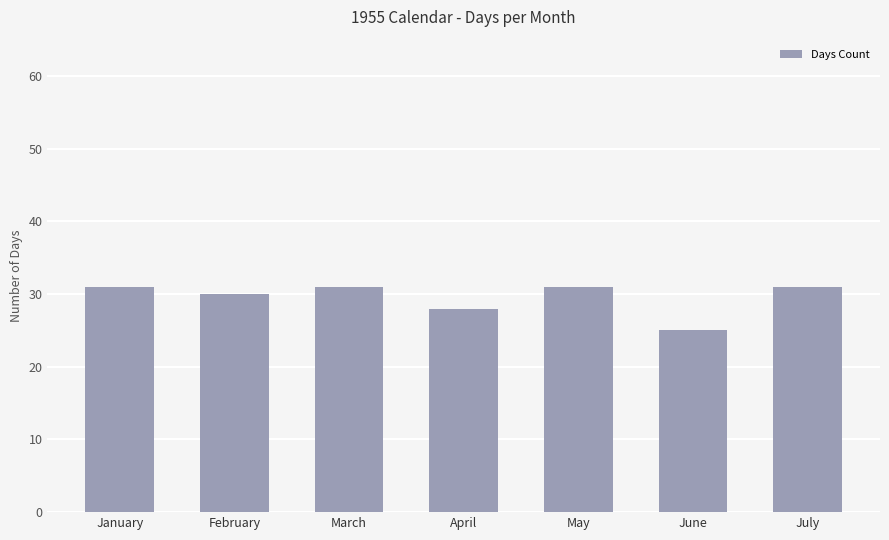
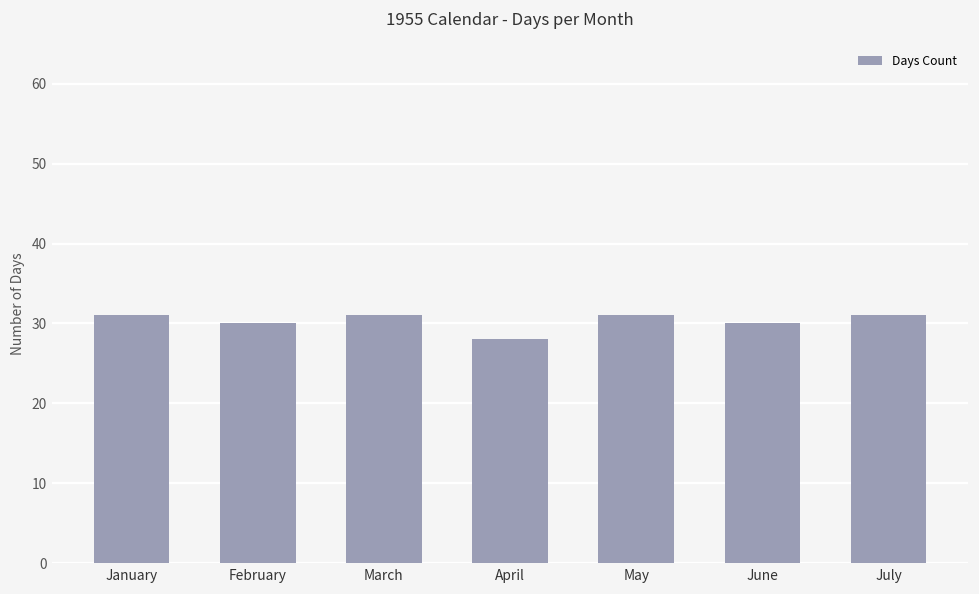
  {
    "January": 31,
    "February": 30,
    "March": 31,
    "April": 28,
    "May": 31,
-   "June": 25,
+   "June": 30,
    "July": 31
  }
